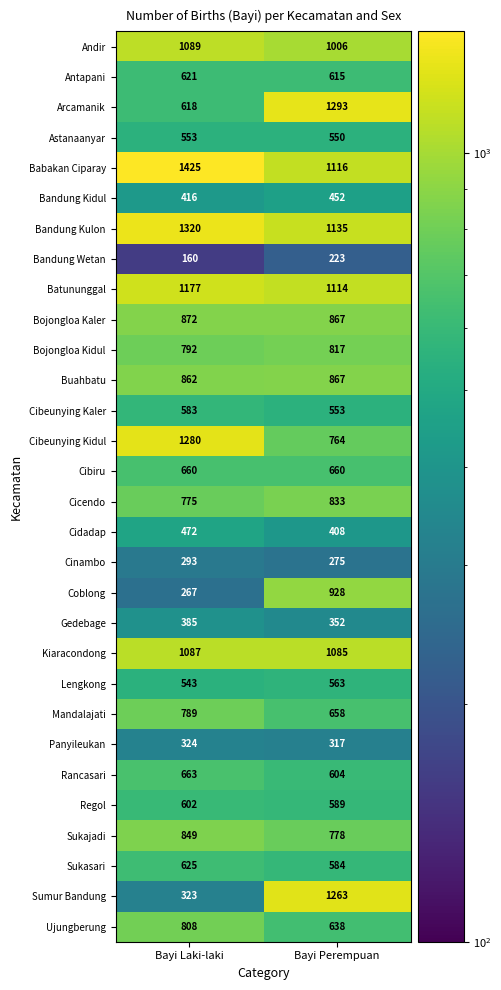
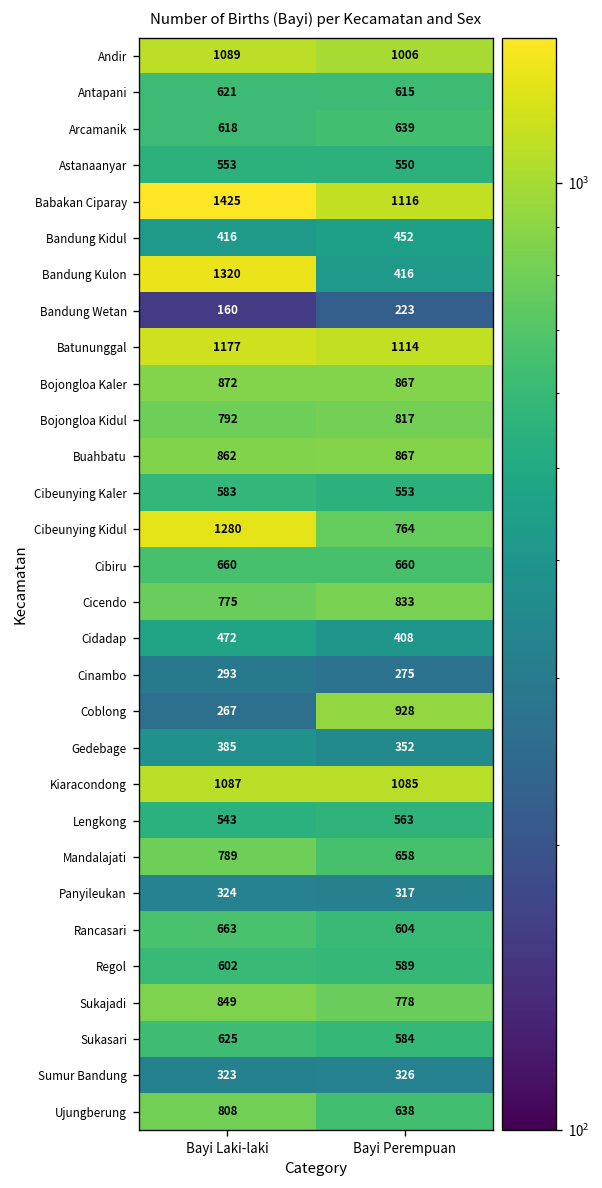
  {
    "Andir": {
      "Bayi Laki-laki": 1089,
      "Bayi Perempuan": 1006
    },
    "Antapani": {
      "Bayi Laki-laki": 621,
      "Bayi Perempuan": 615
    },
    "Arcamanik": {
      "Bayi Laki-laki": 618,
-     "Bayi Perempuan": 1293
+     "Bayi Perempuan": 639
    },
    "Astanaanyar": {
      "Bayi Laki-laki": 553,
      "Bayi Perempuan": 550
    },
    "Babakan Ciparay": {
      "Bayi Laki-laki": 1425,
      "Bayi Perempuan": 1116
    },
    "Bandung Kidul": {
      "Bayi Laki-laki": 416,
      "Bayi Perempuan": 452
    },
    "Bandung Kulon": {
      "Bayi Laki-laki": 1320,
-     "Bayi Perempuan": 1135
+     "Bayi Perempuan": 416
    },
    "Bandung Wetan": {
      "Bayi Laki-laki": 160,
      "Bayi Perempuan": 223
    },
    "Batununggal": {
      "Bayi Laki-laki": 1177,
      "Bayi Perempuan": 1114
    },
    "Bojongloa Kaler": {
      "Bayi Laki-laki": 872,
      "Bayi Perempuan": 867
    },
    "Bojongloa Kidul": {
      "Bayi Laki-laki": 792,
      "Bayi Perempuan": 817
    },
    "Buahbatu": {
      "Bayi Laki-laki": 862,
      "Bayi Perempuan": 867
    },
    "Cibeunying Kaler": {
      "Bayi Laki-laki": 583,
      "Bayi Perempuan": 553
    },
    "Cibeunying Kidul": {
      "Bayi Laki-laki": 1280,
      "Bayi Perempuan": 764
    },
    "Cibiru": {
      "Bayi Laki-laki": 660,
      "Bayi Perempuan": 660
    },
    "Cicendo": {
      "Bayi Laki-laki": 775,
      "Bayi Perempuan": 833
    },
    "Cidadap": {
      "Bayi Laki-laki": 472,
      "Bayi Perempuan": 408
    },
    "Cinambo": {
      "Bayi Laki-laki": 293,
      "Bayi Perempuan": 275
    },
    "Coblong": {
      "Bayi Laki-laki": 267,
      "Bayi Perempuan": 928
    },
    "Gedebage": {
      "Bayi Laki-laki": 385,
      "Bayi Perempuan": 352
    },
    "Kiaracondong": {
      "Bayi Laki-laki": 1087,
      "Bayi Perempuan": 1085
    },
    "Lengkong": {
      "Bayi Laki-laki": 543,
      "Bayi Perempuan": 563
    },
    "Mandalajati": {
      "Bayi Laki-laki": 789,
      "Bayi Perempuan": 658
    },
    "Panyileukan": {
      "Bayi Laki-laki": 324,
      "Bayi Perempuan": 317
    },
    "Rancasari": {
      "Bayi Laki-laki": 663,
      "Bayi Perempuan": 604
    },
    "Regol": {
      "Bayi Laki-laki": 602,
      "Bayi Perempuan": 589
    },
    "Sukajadi": {
      "Bayi Laki-laki": 849,
      "Bayi Perempuan": 778
    },
    "Sukasari": {
      "Bayi Laki-laki": 625,
      "Bayi Perempuan": 584
    },
    "Sumur Bandung": {
      "Bayi Laki-laki": 323,
-     "Bayi Perempuan": 1263
+     "Bayi Perempuan": 326
    },
    "Ujungberung": {
      "Bayi Laki-laki": 808,
      "Bayi Perempuan": 638
    }
  }
